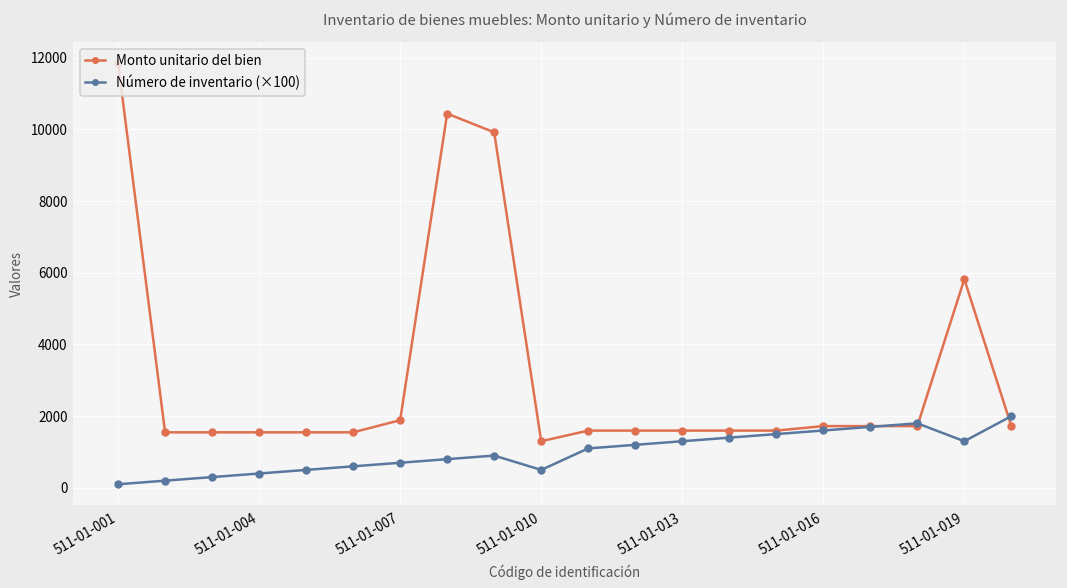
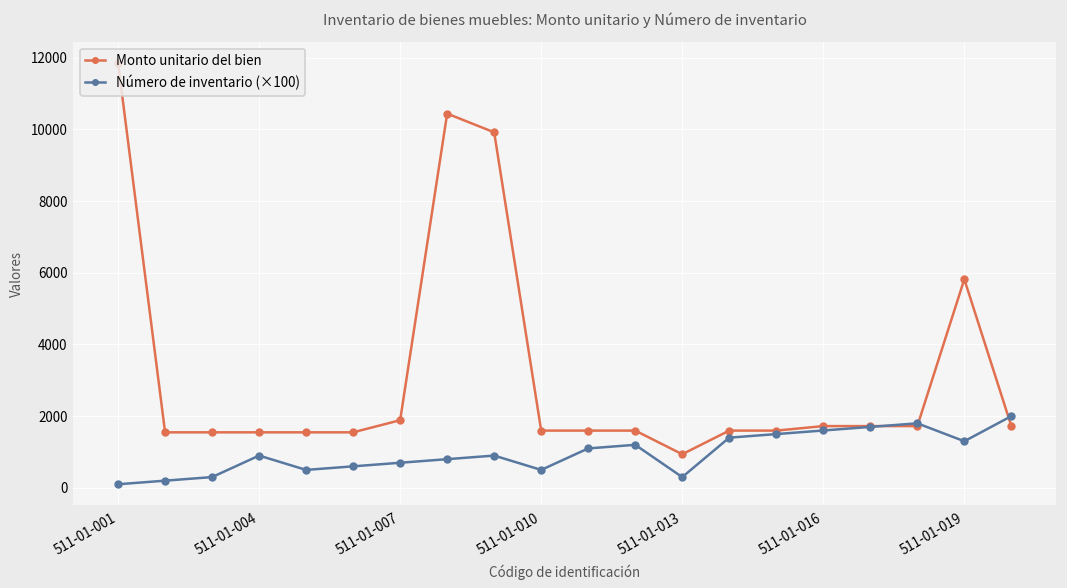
  {
    "Monto unitario del bien": {
      "511-01-004": 1500,
      "511-01-007": 1900,
-     "511-01-010": 1300,
-     "511-01-013": 1600,
+     "511-01-010": 1600,
+     "511-01-013": 900,
      "511-01-016": 1700,
      "511-01-019": 5800
    },
    "Número de inventario (×100)": {
      "511-01-001": 100,
-     "511-01-004": 400,
+     "511-01-004": 900,
      "511-01-007": 700,
      "511-01-010": 500,
-     "511-01-013": 1300,
+     "511-01-013": 300,
      "511-01-016": 1600,
      "511-01-019": 1300
    }
  }
